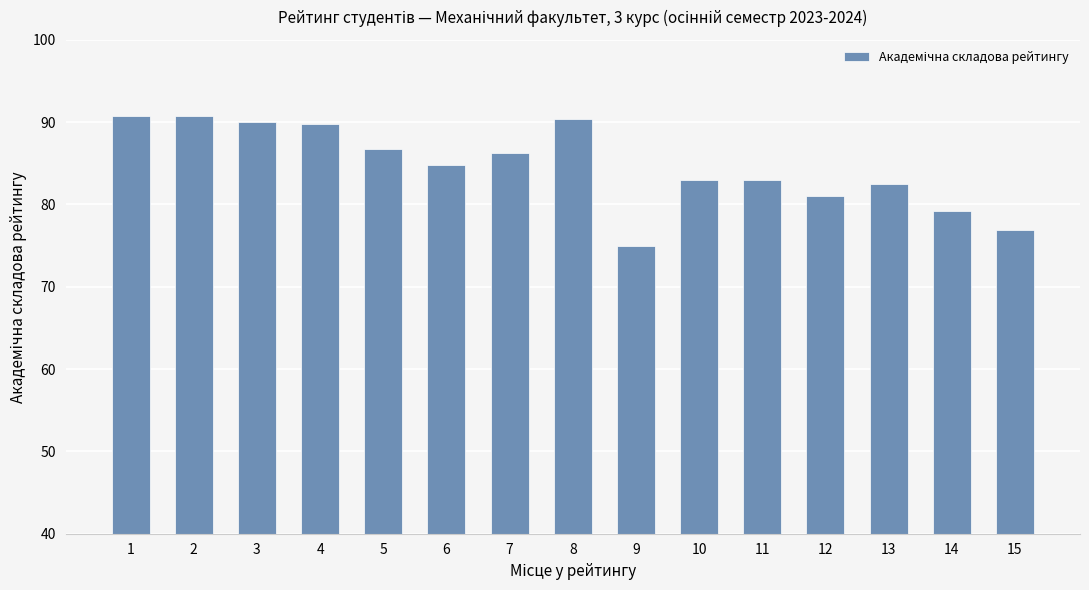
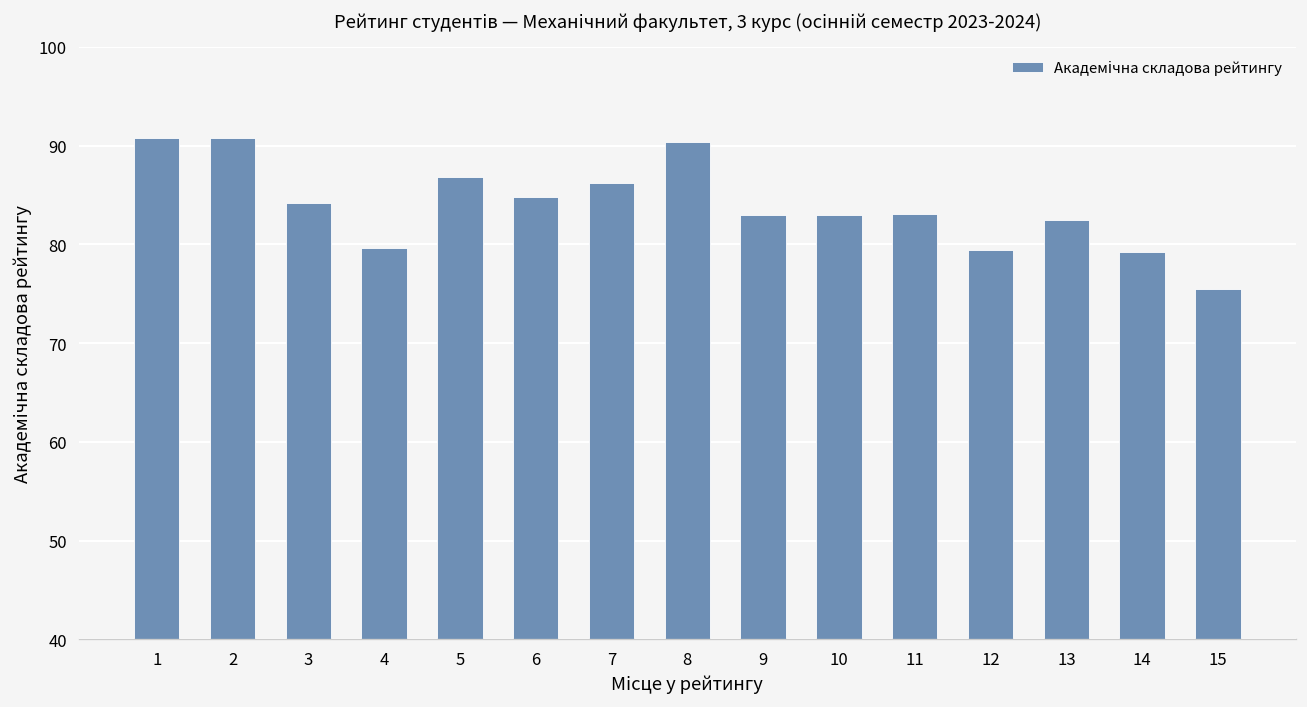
  {
    "1": 91,
    "2": 91,
-   "3": 90,
-   "4": 90,
+   "3": 84,
+   "4": 80,
    "5": 87,
    "6": 85,
    "7": 86,
    "8": 90,
-   "9": 75,
+   "9": 83,
    "10": 83,
    "11": 83,
-   "12": 81,
+   "12": 79,
    "13": 82,
    "14": 79,
-   "15": 77
+   "15": 76
  }
